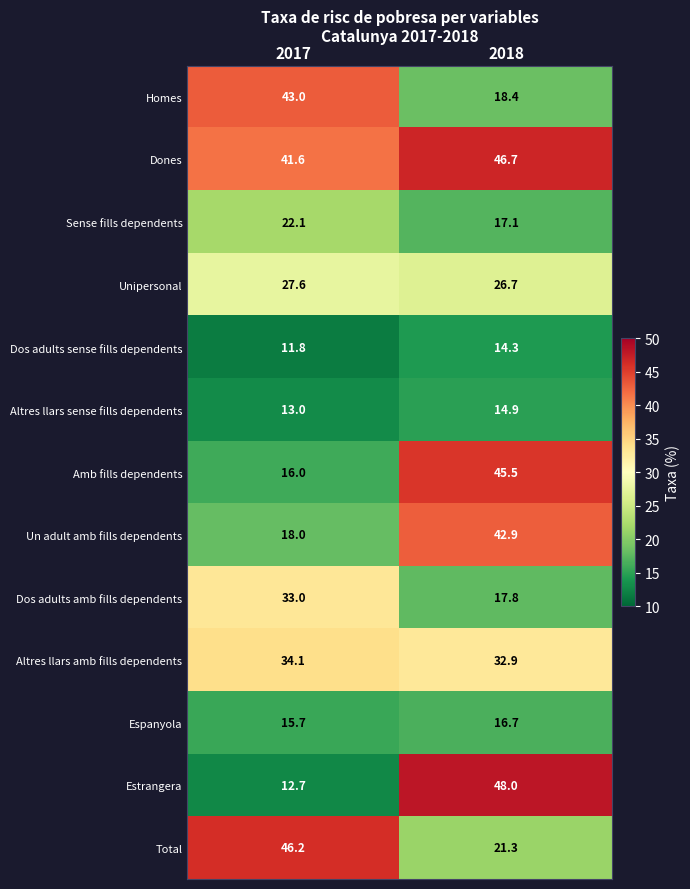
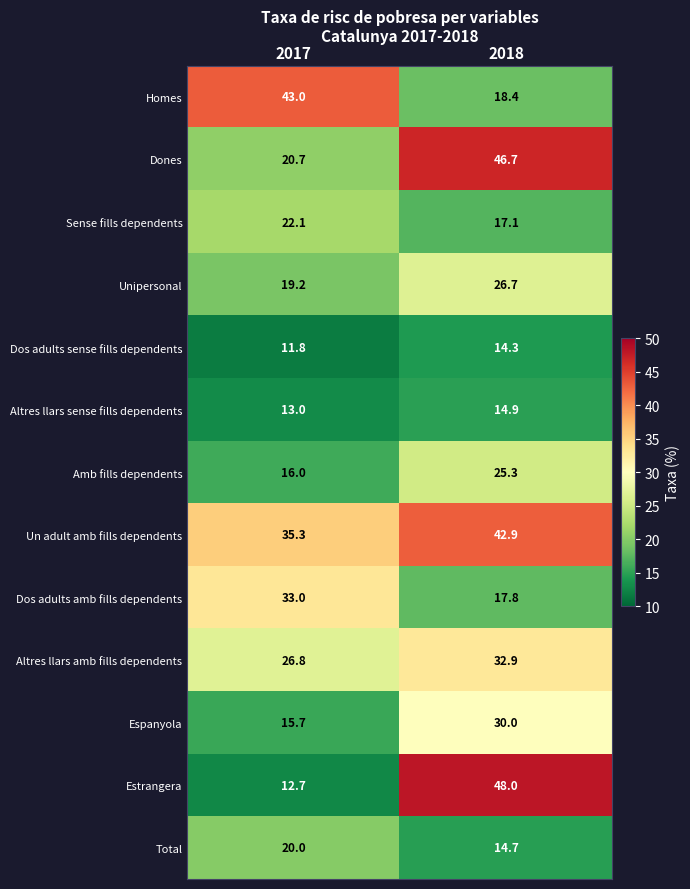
  {
    "Homes": {
      "2017": 43.0,
      "2018": 18.4
    },
    "Dones": {
-     "2017": 41.6,
+     "2017": 20.7,
      "2018": 46.7
    },
    "Sense fills dependents": {
      "2017": 22.1,
      "2018": 17.1
    },
    "Unipersonal": {
-     "2017": 27.6,
+     "2017": 19.2,
      "2018": 26.7
    },
    "Dos adults sense fills dependents": {
      "2017": 11.8,
      "2018": 14.3
    },
    "Altres llars sense fills dependents": {
      "2017": 13.0,
      "2018": 14.9
    },
    "Amb fills dependents": {
      "2017": 16.0,
-     "2018": 45.5
+     "2018": 25.3
    },
    "Un adult amb fills dependents": {
-     "2017": 18.0,
+     "2017": 35.3,
      "2018": 42.9
    },
    "Dos adults amb fills dependents": {
      "2017": 33.0,
      "2018": 17.8
    },
    "Altres llars amb fills dependents": {
-     "2017": 34.1,
+     "2017": 26.8,
      "2018": 32.9
    },
    "Espanyola": {
      "2017": 15.7,
-     "2018": 16.7
+     "2018": 30.0
    },
    "Estrangera": {
      "2017": 12.7,
      "2018": 48.0
    },
    "Total": {
-     "2017": 46.2,
-     "2018": 21.3
+     "2017": 20.0,
+     "2018": 14.7
    }
  }
